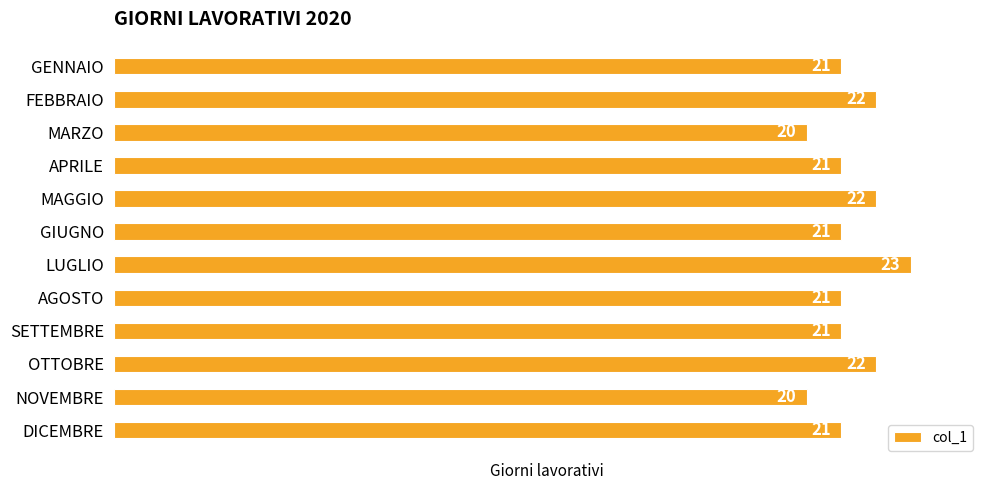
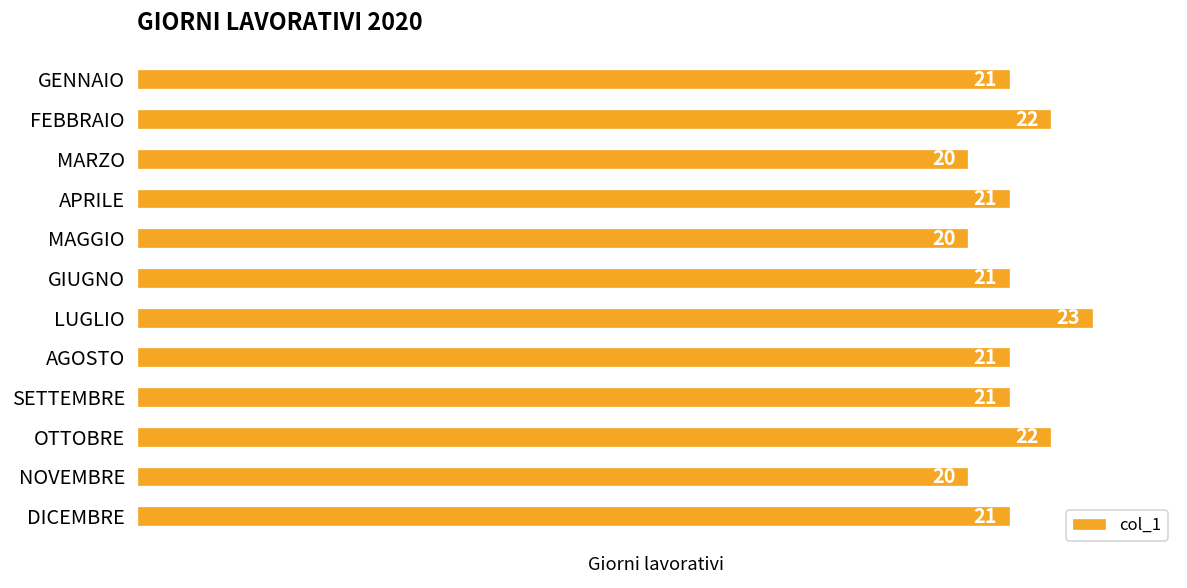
  {
    "GENNAIO": 21,
    "FEBBRAIO": 22,
    "MARZO": 20,
    "APRILE": 21,
-   "MAGGIO": 22,
+   "MAGGIO": 20,
    "GIUGNO": 21,
    "LUGLIO": 23,
    "AGOSTO": 21,
    "SETTEMBRE": 21,
    "OTTOBRE": 22,
    "NOVEMBRE": 20,
    "DICEMBRE": 21
  }
